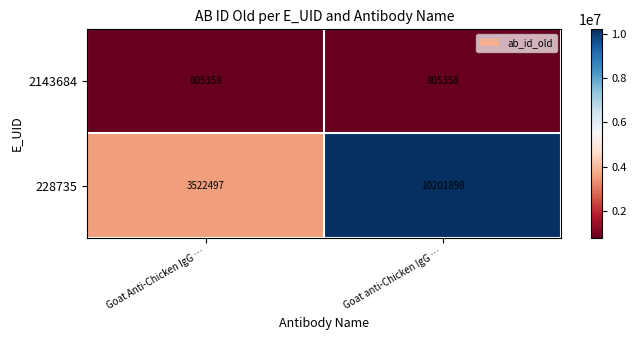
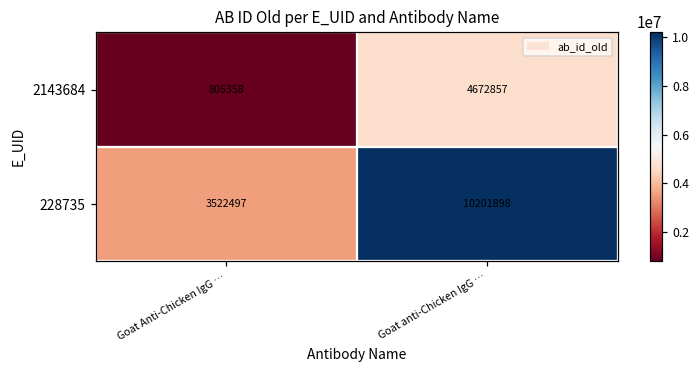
  {
    "2143684": {
      "Goat Anti-Chicken IgG …": 805358,
-     "Goat anti-Chicken IgG …": 805358
+     "Goat anti-Chicken IgG …": 4672857
    },
    "228735": {
      "Goat Anti-Chicken IgG …": 3522497,
      "Goat anti-Chicken IgG …": 10201898
    }
  }
